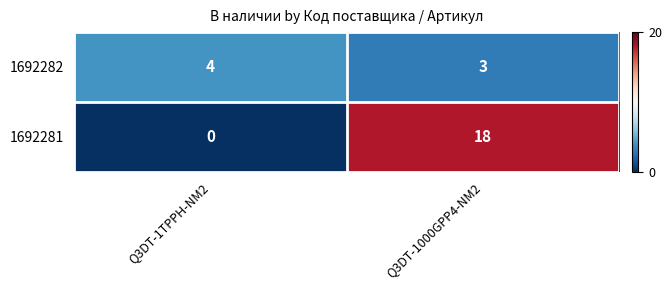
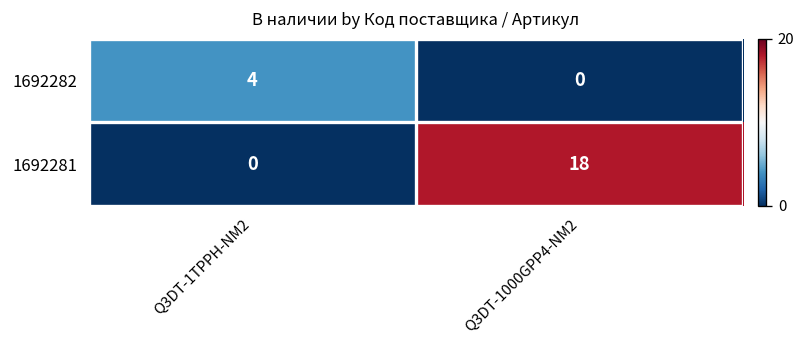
  {
    "1692282": {
      "Q3DT-1TPPH-NM2": 4,
-     "Q3DT-1000GPP4-NM2": 3
+     "Q3DT-1000GPP4-NM2": 0
    },
    "1692281": {
      "Q3DT-1TPPH-NM2": 0,
      "Q3DT-1000GPP4-NM2": 18
    }
  }
